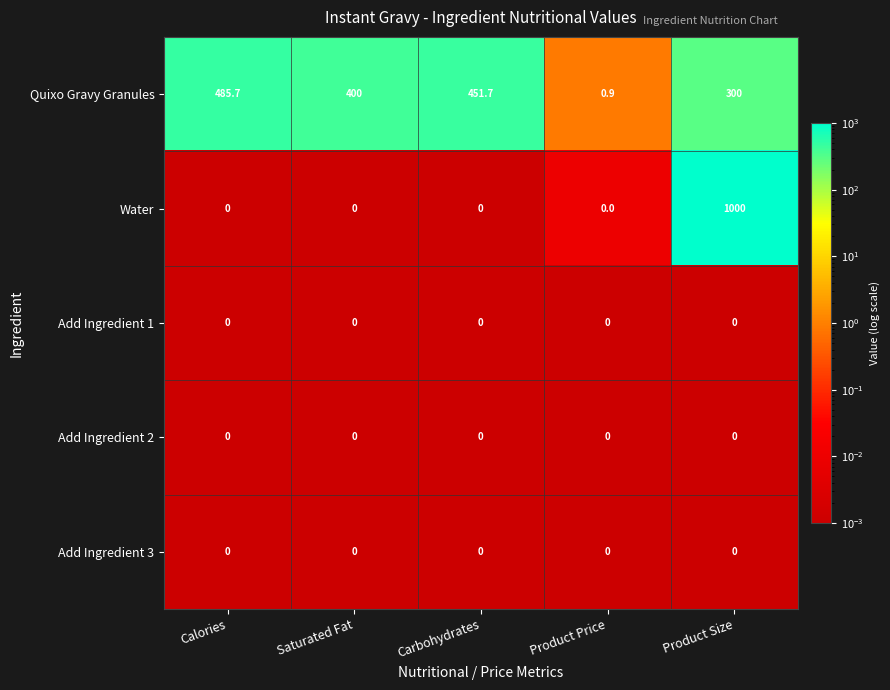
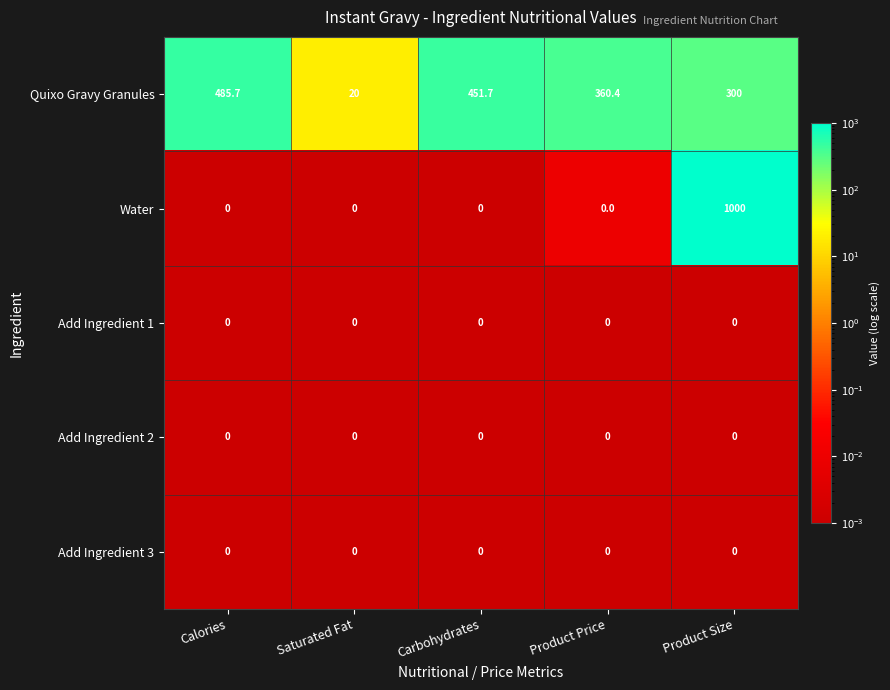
  {
    "Quixo Gravy Granules": {
      "Calories": 485.7,
-     "Saturated Fat": 400,
+     "Saturated Fat": 20,
      "Carbohydrates": 451.7,
-     "Product Price": 0.9,
+     "Product Price": 360.4,
      "Product Size": 300
    },
    "Water": {
      "Calories": 0,
      "Saturated Fat": 0,
      "Carbohydrates": 0,
      "Product Price": 0.0,
      "Product Size": 1000
    },
    "Add Ingredient 1": {
      "Calories": 0,
      "Saturated Fat": 0,
      "Carbohydrates": 0,
      "Product Price": 0,
      "Product Size": 0
    },
    "Add Ingredient 2": {
      "Calories": 0,
      "Saturated Fat": 0,
      "Carbohydrates": 0,
      "Product Price": 0,
      "Product Size": 0
    },
    "Add Ingredient 3": {
      "Calories": 0,
      "Saturated Fat": 0,
      "Carbohydrates": 0,
      "Product Price": 0,
      "Product Size": 0
    }
  }
